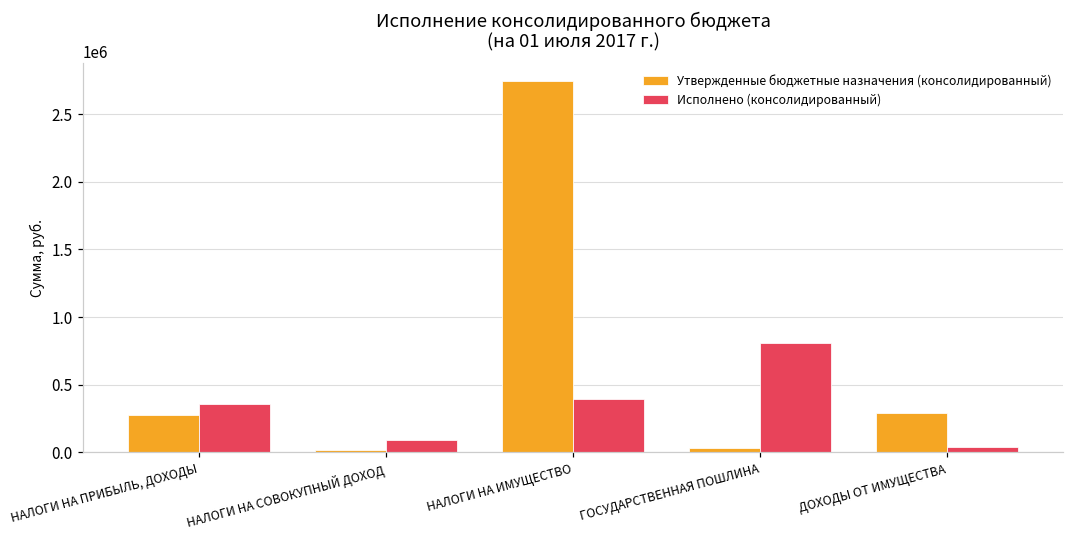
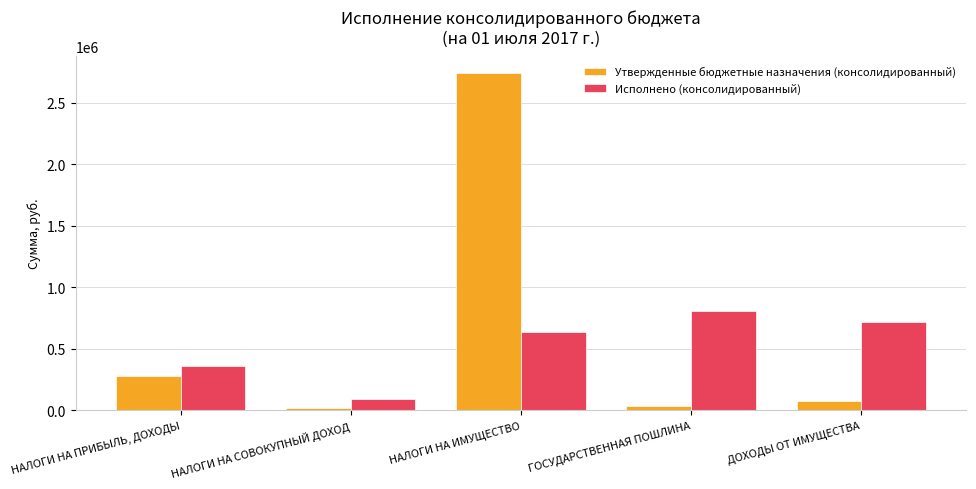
  {
    "Утвержденные бюджетные назначения (консолидированный)": {
      "НАЛОГИ НА ПРИБЫЛЬ, ДОХОДЫ": 270000,
      "НАЛОГИ НА ИМУЩЕСТВО": 2740000,
      "ГОСУДАРСТВЕННАЯ ПОШЛИНА": 30000,
-     "ДОХОДЫ ОТ ИМУЩЕСТВА": 290000
+     "ДОХОДЫ ОТ ИМУЩЕСТВА": 70000
    },
    "Исполнено (консолидированный)": {
      "НАЛОГИ НА ПРИБЫЛЬ, ДОХОДЫ": 360000,
      "НАЛОГИ НА СОВОКУПНЫЙ ДОХОД": 90000,
-     "НАЛОГИ НА ИМУЩЕСТВО": 400000,
+     "НАЛОГИ НА ИМУЩЕСТВО": 640000,
      "ГОСУДАРСТВЕННАЯ ПОШЛИНА": 810000,
-     "ДОХОДЫ ОТ ИМУЩЕСТВА": 40000
+     "ДОХОДЫ ОТ ИМУЩЕСТВА": 720000
    }
  }
